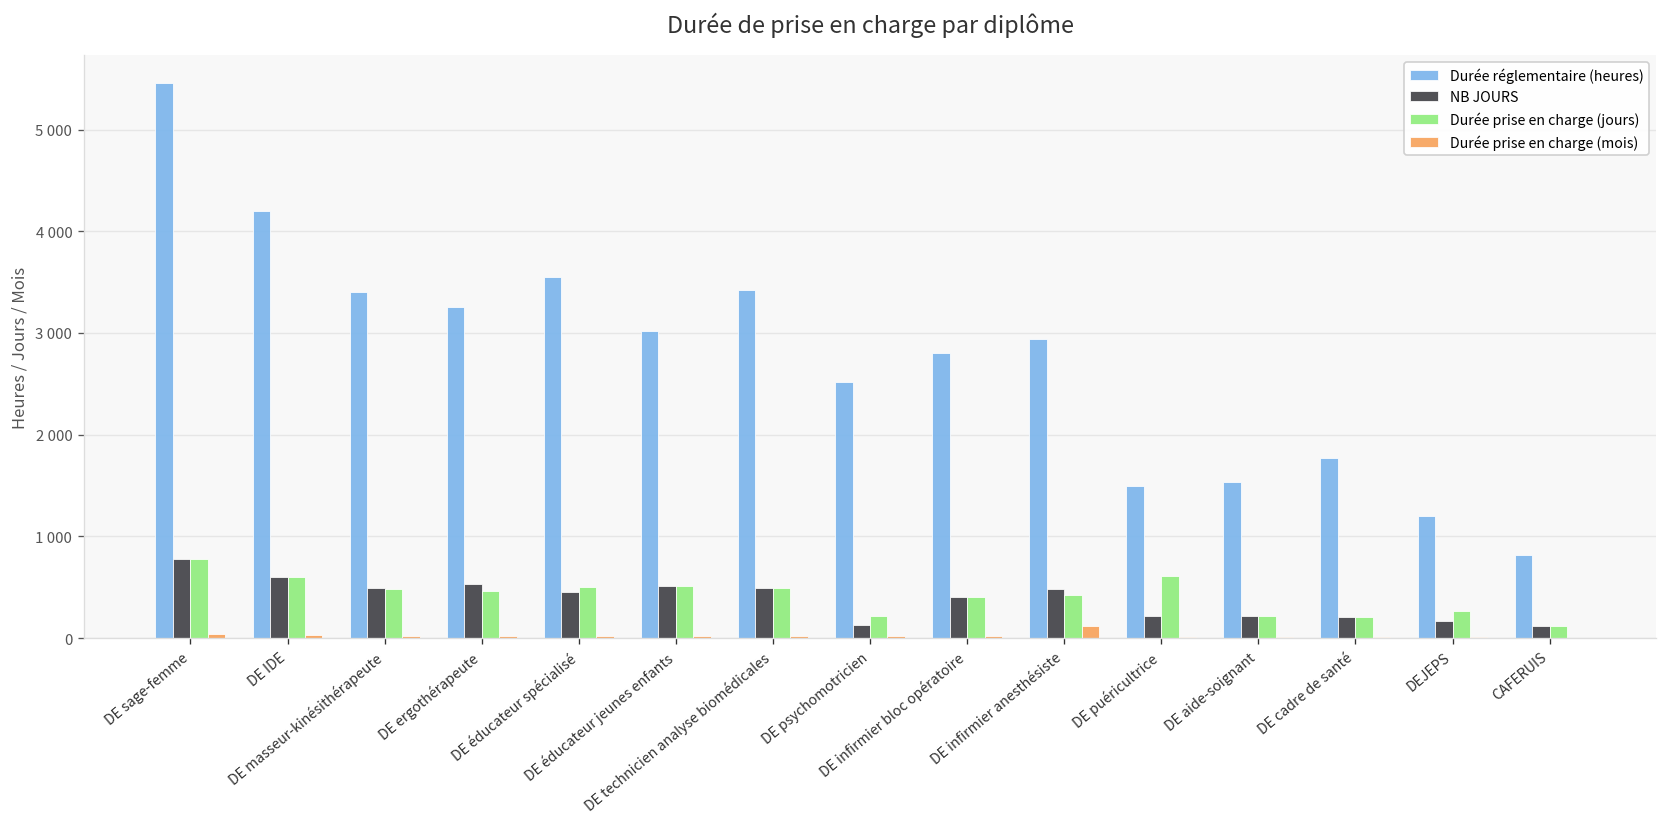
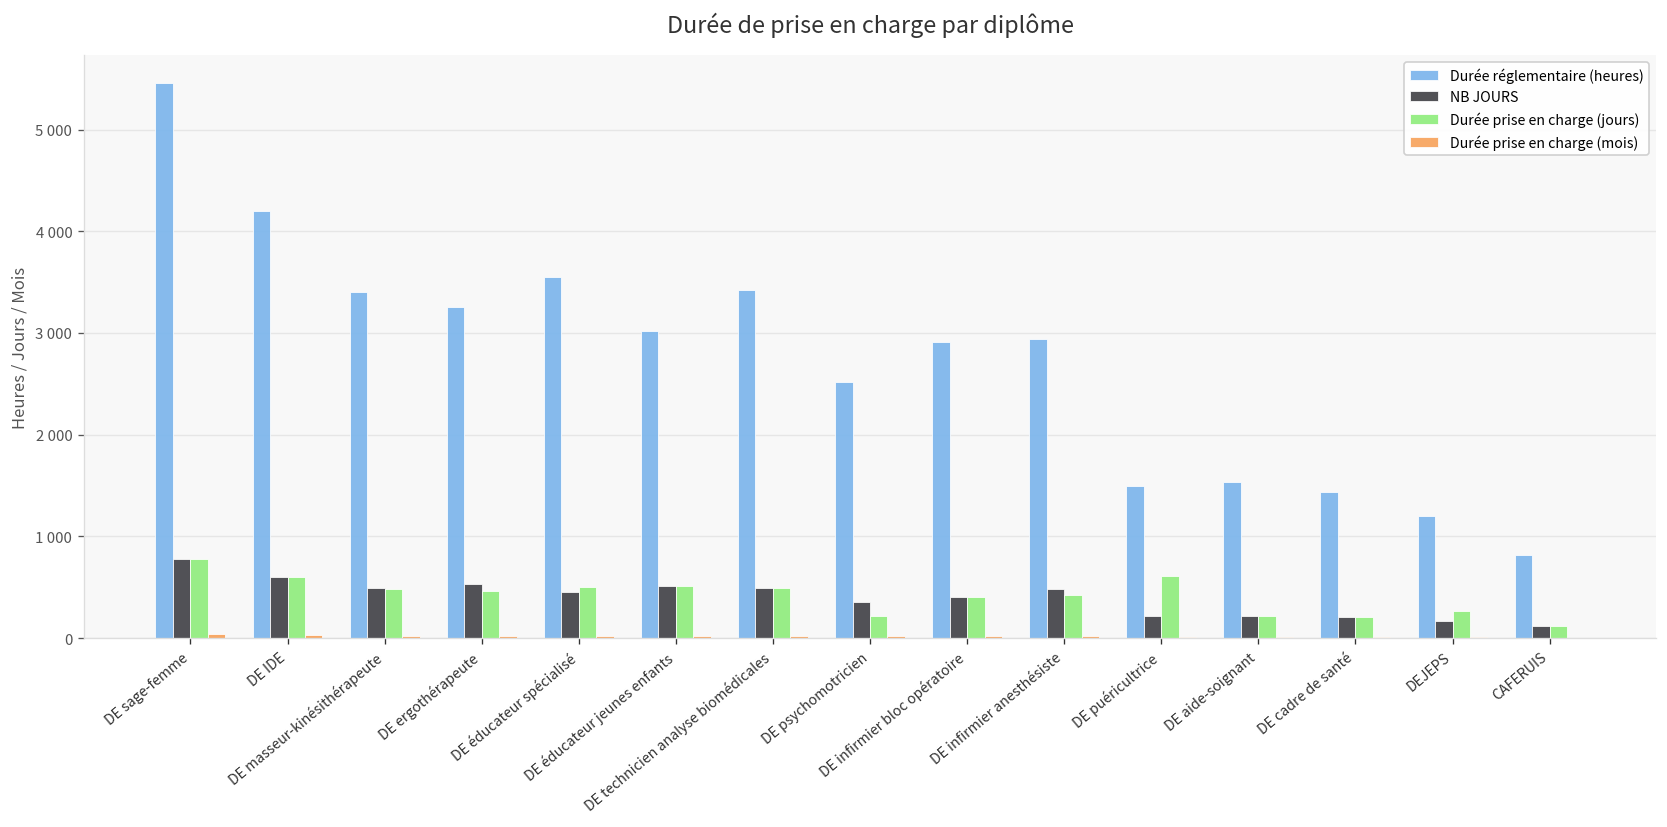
  {
    "Durée réglementaire (heures)": {
      "DE sage-femme": 5500,
      "DE IDE": 4200,
      "DE masseur-kinésithérapeute": 3400,
      "DE ergothérapeute": 3300,
      "DE éducateur spécialisé": 3600,
      "DE éducateur jeunes enfants": 3000,
      "DE technicien analyse biomédicales": 3400,
      "DE psychomotricien": 2500,
-     "DE infirmier bloc opératoire": 2800,
+     "DE infirmier bloc opératoire": 2900,
      "DE infirmier anesthésiste": 2900,
      "DE puéricultrice": 1500,
      "DE aide-soignant": 1500,
-     "DE cadre de santé": 1800,
+     "DE cadre de santé": 1400,
      "DEJEPS": 1200,
      "CAFERUIS": 800
    },
    "NB JOURS": {
      "DE sage-femme": 800,
      "DE IDE": 600,
      "DE masseur-kinésithérapeute": 500,
      "DE ergothérapeute": 500,
      "DE éducateur spécialisé": 500,
      "DE éducateur jeunes enfants": 500,
      "DE technicien analyse biomédicales": 500,
-     "DE psychomotricien": 100,
+     "DE psychomotricien": 400,
      "DE infirmier bloc opératoire": 400,
      "DE infirmier anesthésiste": 500,
      "DE puéricultrice": 200,
      "DE aide-soignant": 200,
      "DE cadre de santé": 200,
      "DEJEPS": 200,
      "CAFERUIS": 100
    },
    "Durée prise en charge (jours)": {
      "DE sage-femme": 800,
      "DE IDE": 600,
      "DE masseur-kinésithérapeute": 500,
      "DE ergothérapeute": 500,
      "DE éducateur spécialisé": 500,
      "DE éducateur jeunes enfants": 500,
      "DE technicien analyse biomédicales": 500,
      "DE psychomotricien": 200,
      "DE infirmier bloc opératoire": 400,
      "DE infirmier anesthésiste": 400,
      "DE puéricultrice": 600,
      "DE aide-soignant": 200,
      "DE cadre de santé": 200,
      "DEJEPS": 300,
      "CAFERUIS": 100
    },
    "Durée prise en charge (mois)": {
      "DE sage-femme": 0,
      "DE IDE": 0,
-     "DE infirmier anesthésiste": 100
+     "DE infirmier anesthésiste": 0
    }
  }
